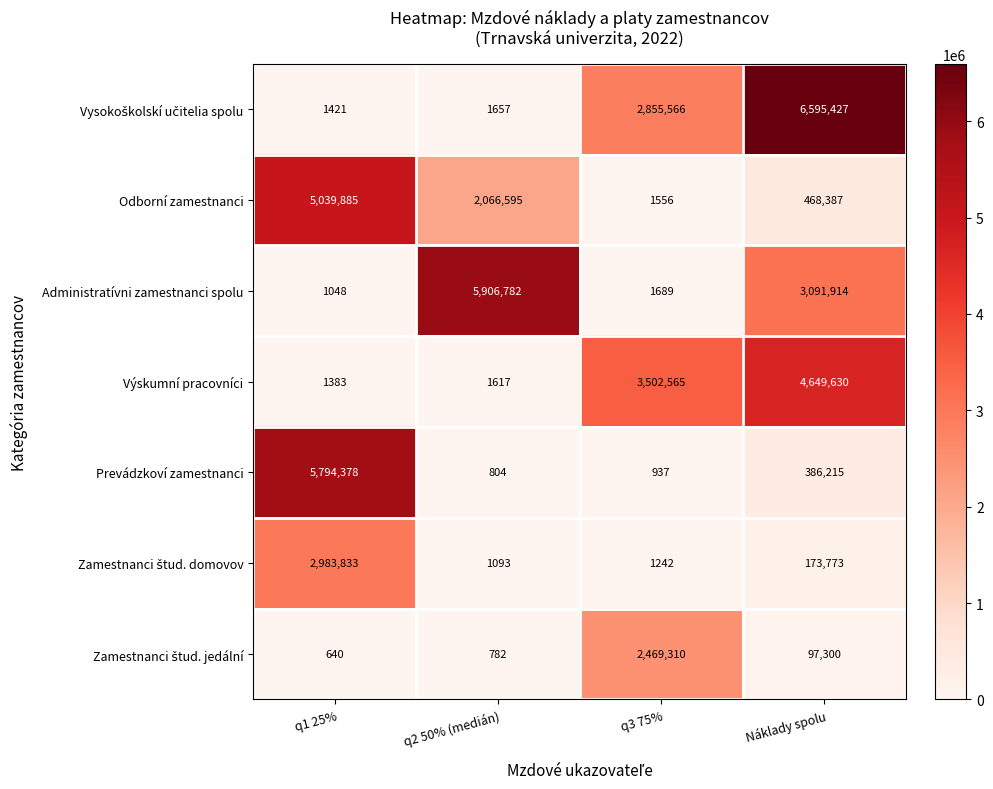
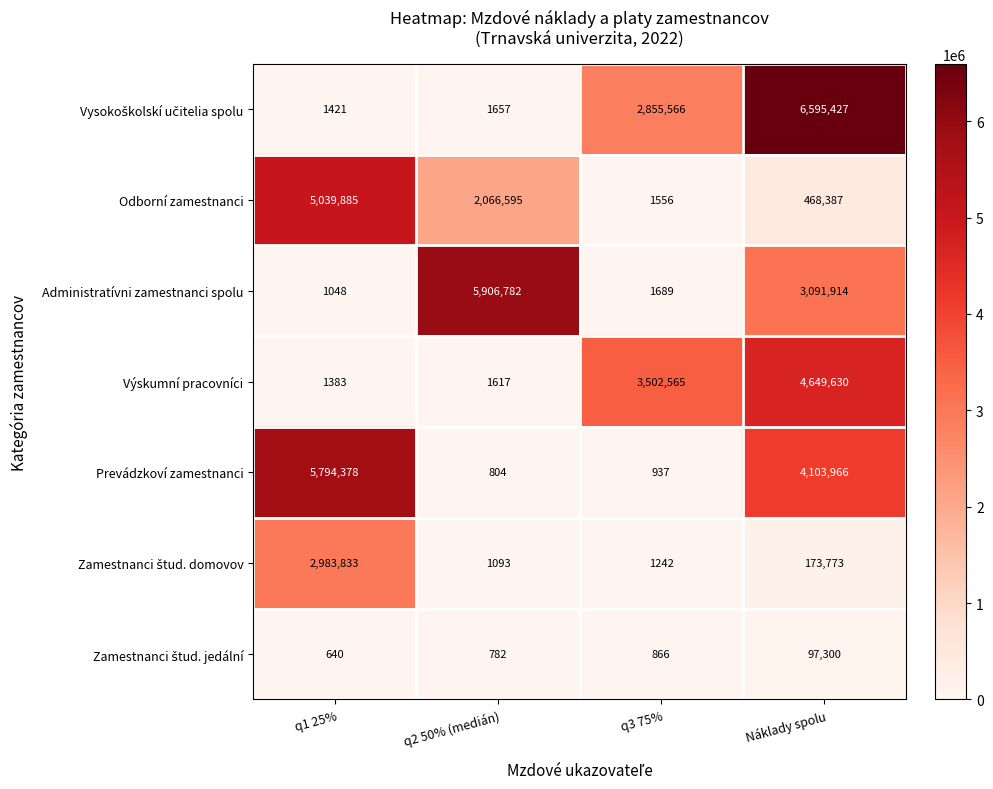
  {
    "Vysokoškolskí učitelia spolu": {
      "q1 25%": "1421",
      "q2 50% (medián)": "1657",
      "q3 75%": "2,855,566",
      "Náklady spolu": "6,595,427"
    },
    "Odborní zamestnanci": {
      "q1 25%": "5,039,885",
      "q2 50% (medián)": "2,066,595",
      "q3 75%": "1556",
      "Náklady spolu": "468,387"
    },
    "Administratívni zamestnanci spolu": {
      "q1 25%": "1048",
      "q2 50% (medián)": "5,906,782",
      "q3 75%": "1689",
      "Náklady spolu": "3,091,914"
    },
    "Výskumní pracovníci": {
      "q1 25%": "1383",
      "q2 50% (medián)": "1617",
      "q3 75%": "3,502,565",
      "Náklady spolu": "4,649,630"
    },
    "Prevádzkoví zamestnanci": {
      "q1 25%": "5,794,378",
      "q2 50% (medián)": "804",
      "q3 75%": "937",
-     "Náklady spolu": "386,215"
+     "Náklady spolu": "4,103,966"
    },
    "Zamestnanci štud. domovov": {
      "q1 25%": "2,983,833",
      "q2 50% (medián)": "1093",
      "q3 75%": "1242",
      "Náklady spolu": "173,773"
    },
    "Zamestnanci štud. jedální": {
      "q1 25%": "640",
      "q2 50% (medián)": "782",
-     "q3 75%": "2,469,310",
+     "q3 75%": "866",
      "Náklady spolu": "97,300"
    }
  }
